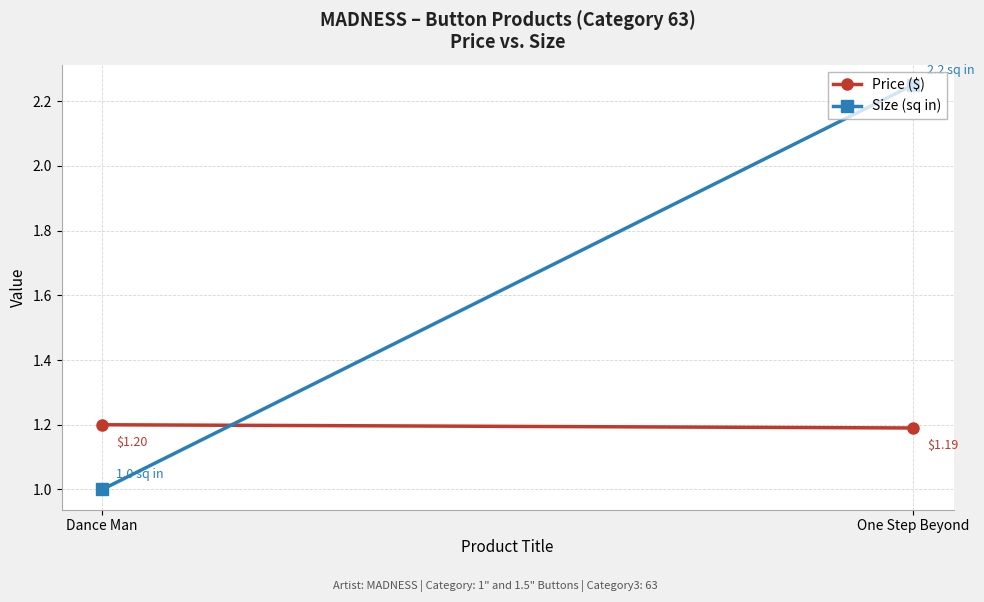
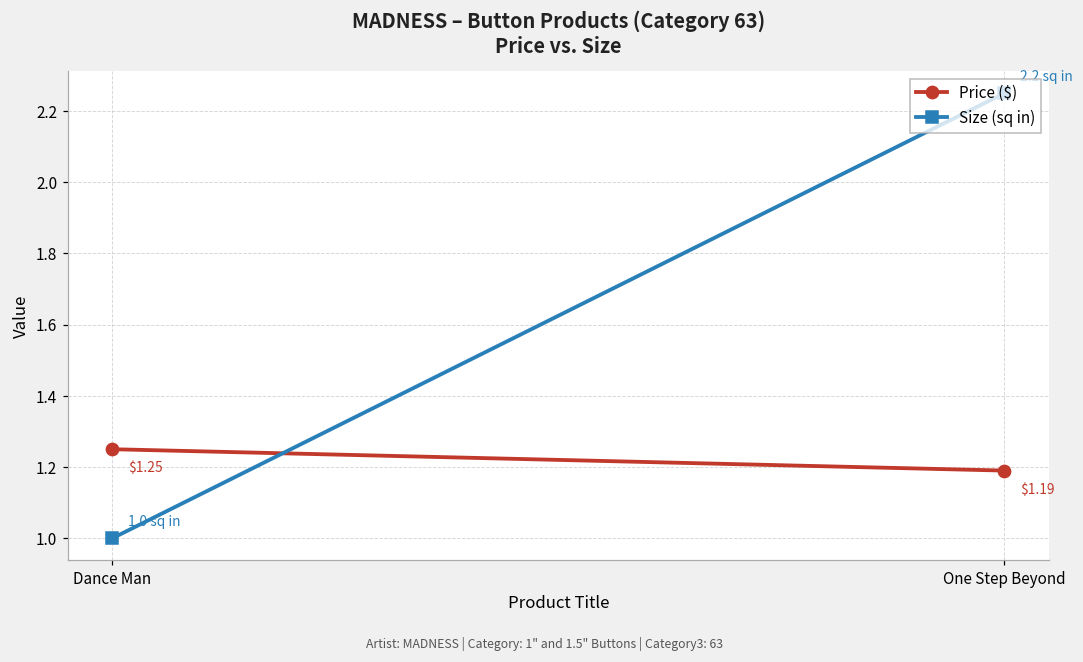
  {
    "Price ($)": {
-     "Dance Man": "$1.20",
+     "Dance Man": "$1.25",
      "One Step Beyond": "$1.19"
    },
    "Size (sq in)": {
      "Dance Man": "1.0"
    }
  }
